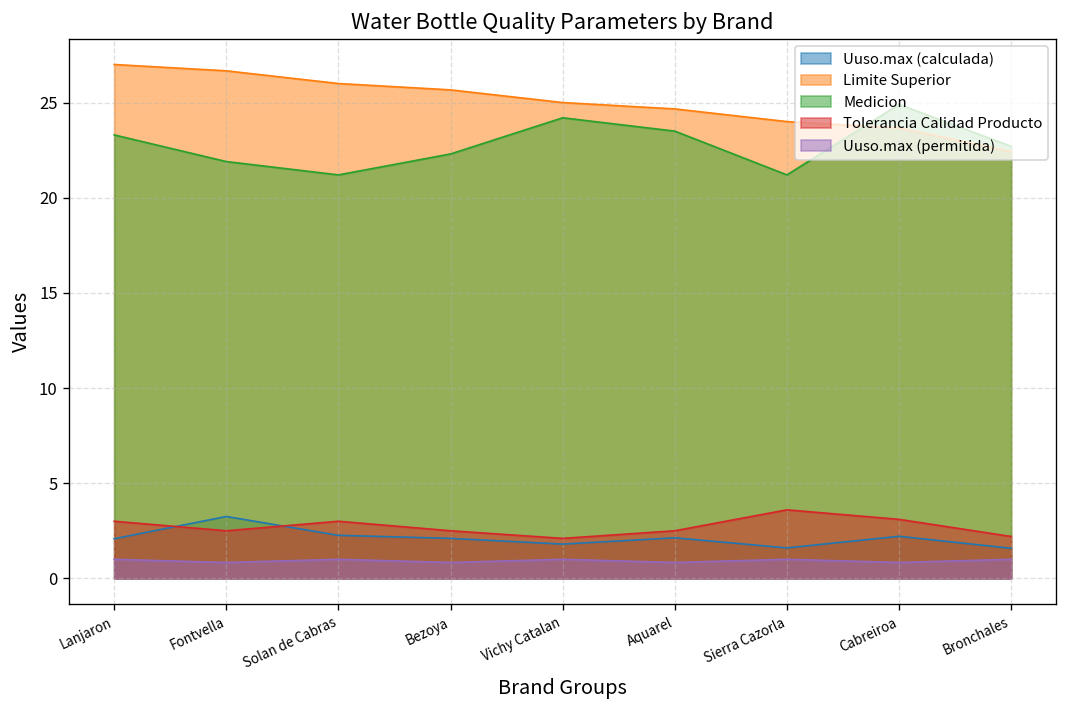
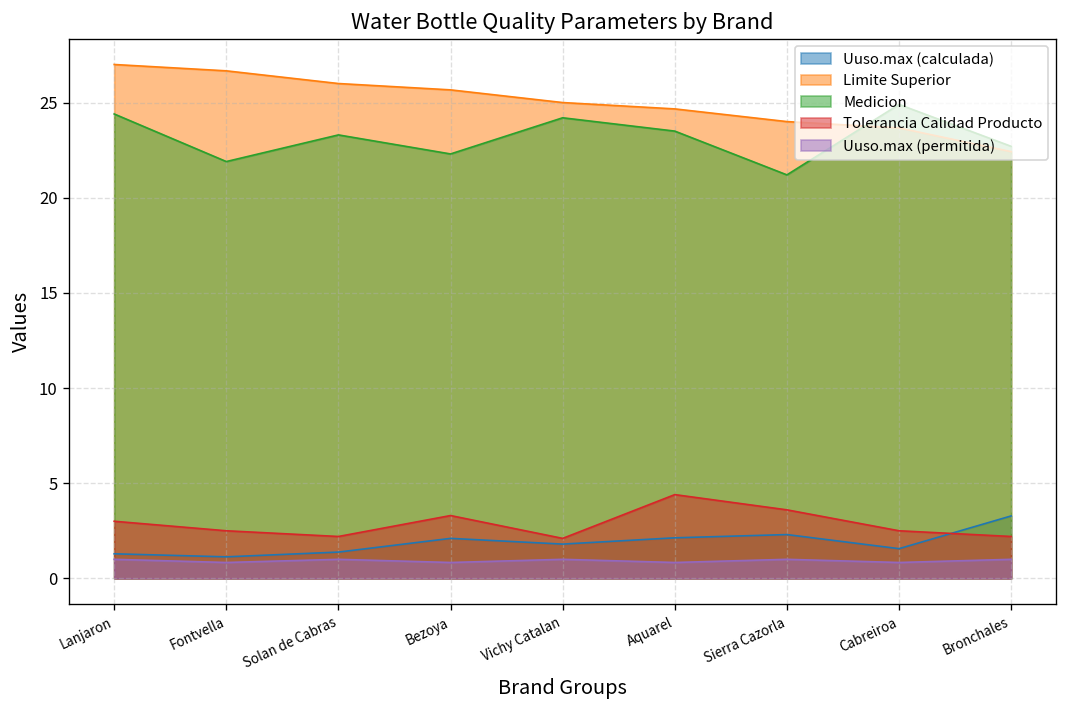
  {
    "Uuso.max (calculada)": {
-     "Lanjaron": 2.1,
-     "Fontvella": 3.3,
-     "Solan de Cabras": 2.3,
+     "Lanjaron": 1.3,
+     "Fontvella": 1.1,
+     "Solan de Cabras": 1.4,
      "Bezoya": 2.1,
      "Vichy Catalan": 1.8,
      "Aquarel": 2.1,
-     "Sierra Cazorla": 1.6,
-     "Cabreiroa": 2.2,
-     "Bronchales": 1.6
+     "Sierra Cazorla": 2.3,
+     "Cabreiroa": 1.6,
+     "Bronchales": 3.3
    },
    "Limite Superior": {
      "Lanjaron": 27.0,
      "Fontvella": 26.7,
      "Solan de Cabras": 26.0,
      "Bezoya": 25.7,
      "Vichy Catalan": 25.0,
      "Aquarel": 24.7,
      "Sierra Cazorla": 24.0
    },
    "Medicion": {
-     "Lanjaron": 23.3,
+     "Lanjaron": 24.4,
      "Fontvella": 21.9,
-     "Solan de Cabras": 21.2,
+     "Solan de Cabras": 23.3,
      "Bezoya": 22.3,
      "Vichy Catalan": 24.2,
      "Aquarel": 23.5,
      "Sierra Cazorla": 21.2
    },
    "Tolerancia Calidad Producto": {
      "Lanjaron": 3.0,
      "Fontvella": 2.5,
-     "Solan de Cabras": 3.0,
-     "Bezoya": 2.5,
+     "Solan de Cabras": 2.2,
+     "Bezoya": 3.3,
      "Vichy Catalan": 2.1,
-     "Aquarel": 2.5,
+     "Aquarel": 4.4,
      "Sierra Cazorla": 3.6,
-     "Cabreiroa": 3.1,
+     "Cabreiroa": 2.5,
      "Bronchales": 2.2
    },
    "Uuso.max (permitida)": {
      "Lanjaron": 1.0,
      "Fontvella": 0.8,
      "Solan de Cabras": 1.0,
      "Bezoya": 0.8,
      "Vichy Catalan": 1.0,
      "Aquarel": 0.8,
      "Sierra Cazorla": 1.0,
      "Cabreiroa": 0.8,
      "Bronchales": 1.0
    }
  }
